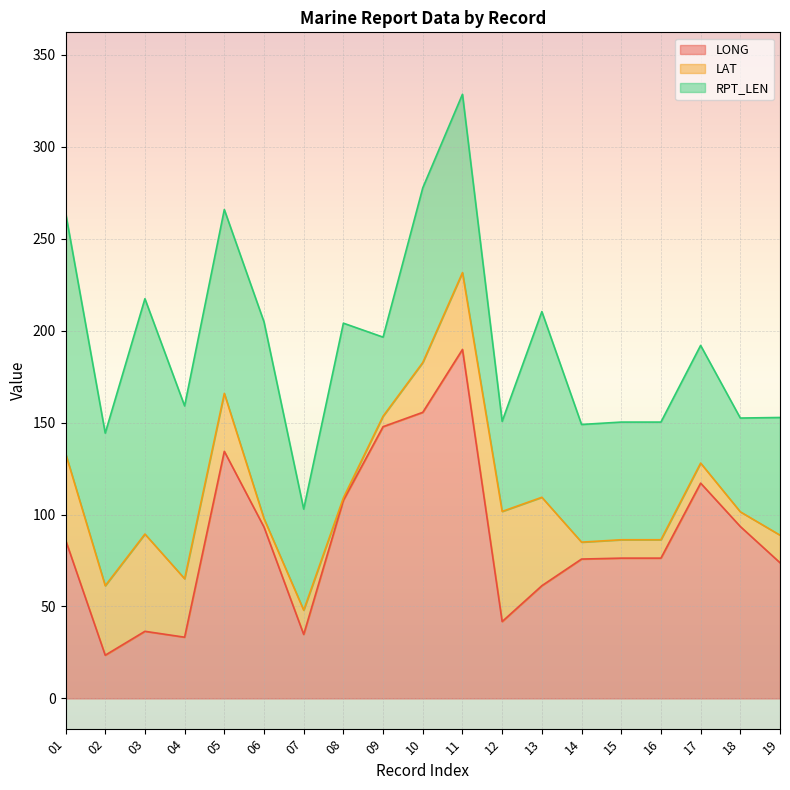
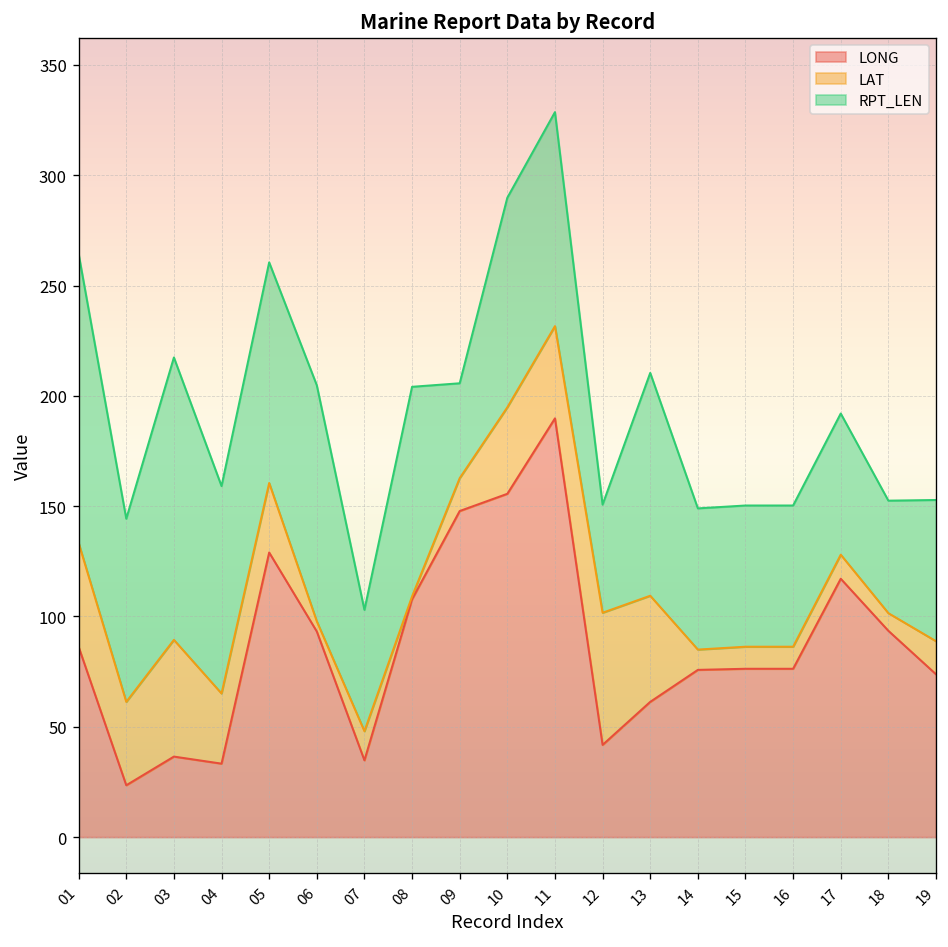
  {
    "LONG": {
      "01": 86,
      "02": 24,
      "03": 37,
      "04": 33,
-     "05": 134,
+     "05": 129,
      "06": 93,
      "07": 35,
      "09": 148,
      "10": 156,
      "11": 190,
      "12": 42,
      "13": 61,
      "14": 76,
      "15": 76,
      "16": 76,
      "17": 117,
      "18": 94,
      "19": 74
    },
    "LAT": {
      "01": 47,
      "02": 38,
      "03": 53,
      "04": 32,
      "05": 32,
      "06": 5,
      "07": 13,
-     "09": 6,
-     "10": 27,
+     "09": 15,
+     "10": 39,
      "11": 42,
      "12": 60,
      "13": 48,
      "14": 9,
      "15": 10,
      "16": 10,
      "17": 11,
      "18": 8,
      "19": 15
    },
    "RPT_LEN": {
      "01": 131,
      "02": 83,
      "03": 128,
      "04": 94,
      "05": 100,
      "06": 107,
      "07": 55,
      "08": 95,
      "09": 43,
      "10": 95,
      "11": 97,
      "12": 49,
      "13": 101,
      "14": 64,
      "15": 64,
      "16": 64,
      "17": 64,
      "18": 51,
      "19": 64
    }
  }
